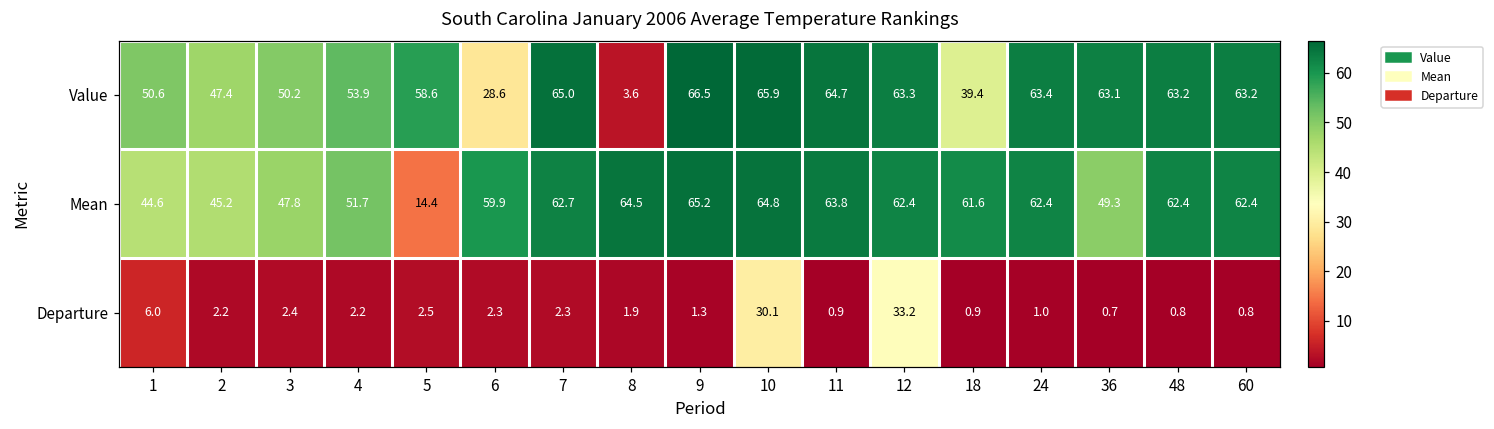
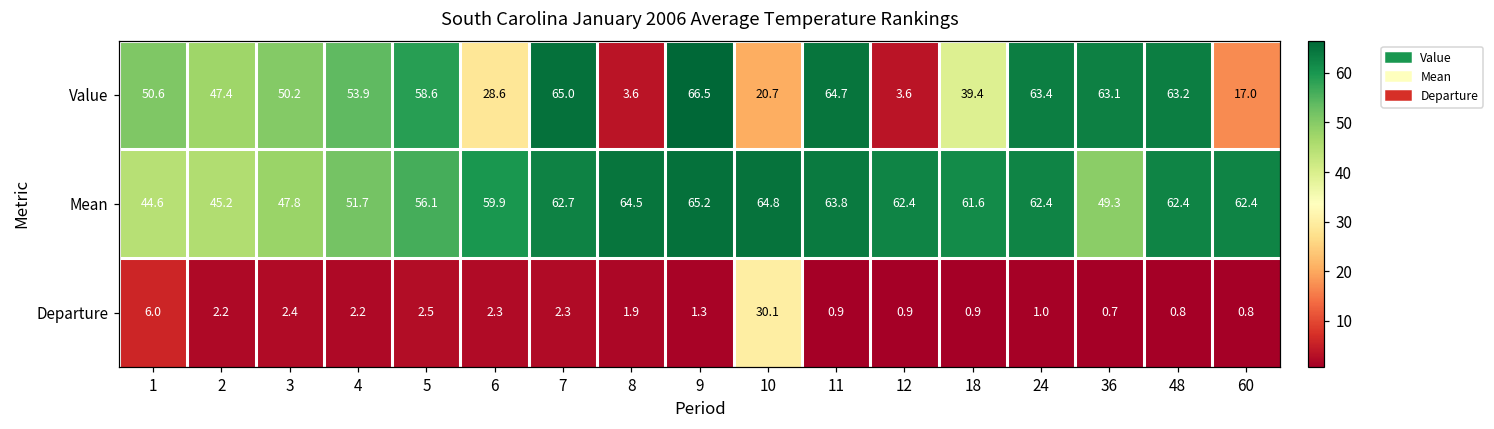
  {
    "Value": {
      "1": 50.6,
      "2": 47.4,
      "3": 50.2,
      "4": 53.9,
      "5": 58.6,
      "6": 28.6,
      "7": 65.0,
      "8": 3.6,
      "9": 66.5,
-     "10": 65.9,
+     "10": 20.7,
      "11": 64.7,
-     "12": 63.3,
+     "12": 3.6,
      "18": 39.4,
      "24": 63.4,
      "36": 63.1,
      "48": 63.2,
-     "60": 63.2
+     "60": 17.0
    },
    "Mean": {
      "1": 44.6,
      "2": 45.2,
      "3": 47.8,
      "4": 51.7,
-     "5": 14.4,
+     "5": 56.1,
      "6": 59.9,
      "7": 62.7,
      "8": 64.5,
      "9": 65.2,
      "10": 64.8,
      "11": 63.8,
      "12": 62.4,
      "18": 61.6,
      "24": 62.4,
      "36": 49.3,
      "48": 62.4,
      "60": 62.4
    },
    "Departure": {
      "1": 6.0,
      "2": 2.2,
      "3": 2.4,
      "4": 2.2,
      "5": 2.5,
      "6": 2.3,
      "7": 2.3,
      "8": 1.9,
      "9": 1.3,
      "10": 30.1,
      "11": 0.9,
-     "12": 33.2,
+     "12": 0.9,
      "18": 0.9,
      "24": 1.0,
      "36": 0.7,
      "48": 0.8,
      "60": 0.8
    }
  }
